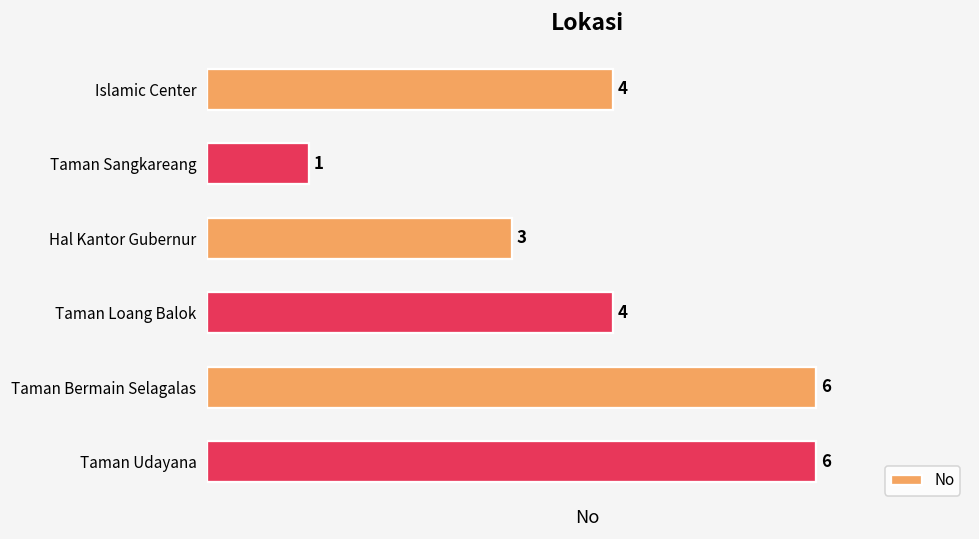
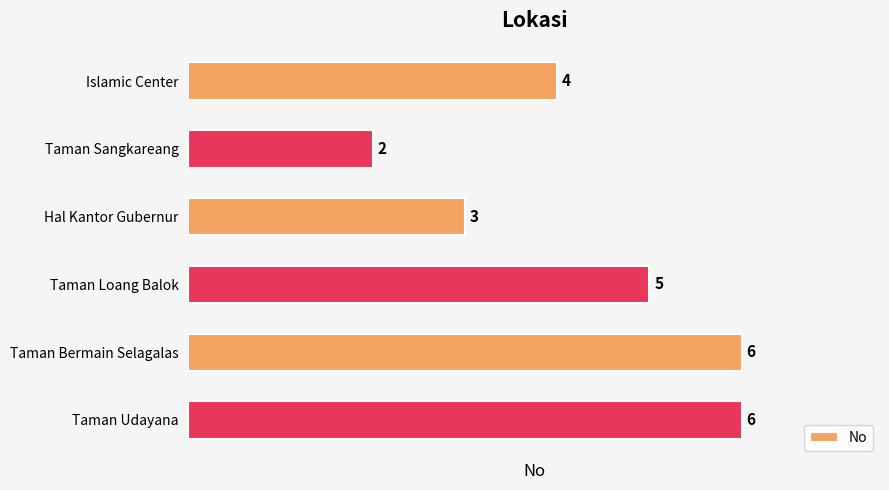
  {
    "Islamic Center": 4,
-   "Taman Sangkareang": 1,
+   "Taman Sangkareang": 2,
    "Hal Kantor Gubernur": 3,
-   "Taman Loang Balok": 4,
+   "Taman Loang Balok": 5,
    "Taman Bermain Selagalas": 6,
    "Taman Udayana": 6
  }
